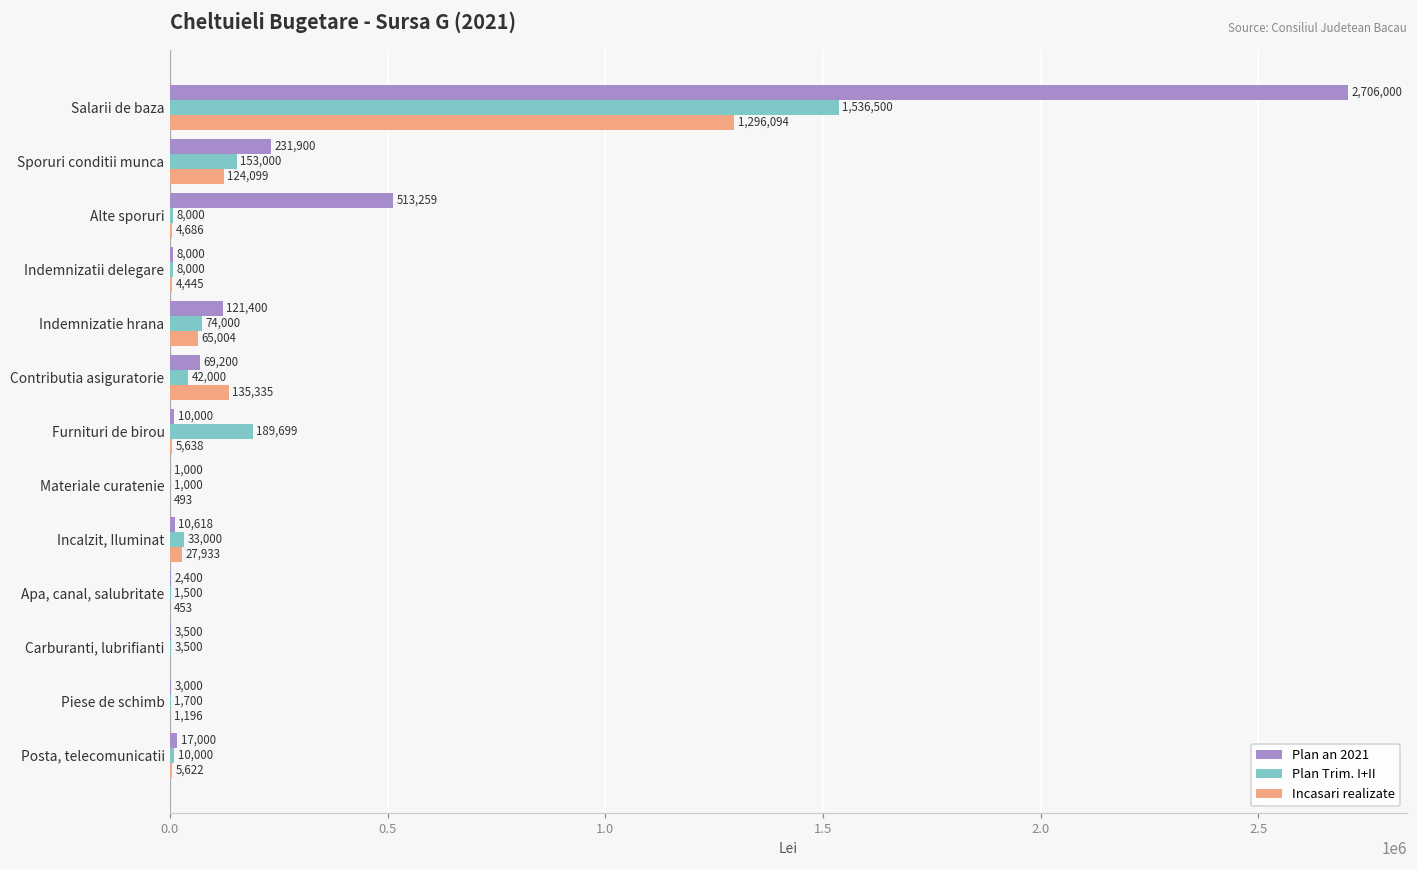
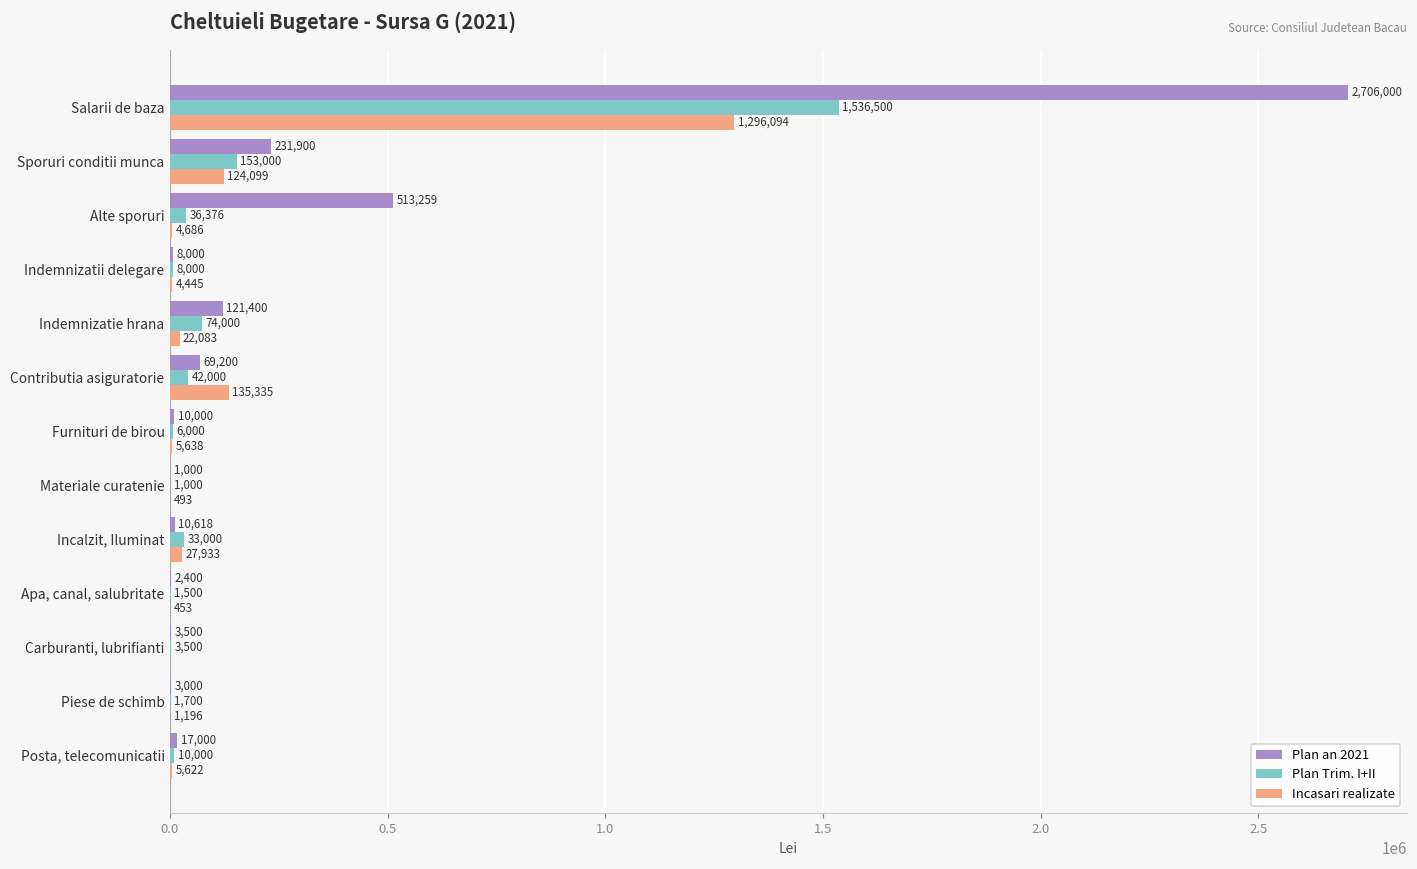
  {
    "Plan an 2021": {
      "Salarii de baza": "2,706,000",
      "Sporuri conditii munca": "231,900",
      "Alte sporuri": "513,259",
      "Indemnizatii delegare": "8,000",
      "Indemnizatie hrana": "121,400",
      "Contributia asiguratorie": "69,200",
      "Furnituri de birou": "10,000",
      "Materiale curatenie": "1,000",
      "Incalzit, Iluminat": "10,618",
      "Apa, canal, salubritate": "2,400",
      "Carburanti, lubrifianti": "3,500",
      "Piese de schimb": "3,000",
      "Posta, telecomunicatii": "17,000"
    },
    "Plan Trim. I+II": {
      "Salarii de baza": "1,536,500",
      "Sporuri conditii munca": "153,000",
-     "Alte sporuri": "8,000",
+     "Alte sporuri": "36,376",
      "Indemnizatii delegare": "8,000",
      "Indemnizatie hrana": "74,000",
      "Contributia asiguratorie": "42,000",
-     "Furnituri de birou": "189,699",
+     "Furnituri de birou": "6,000",
      "Materiale curatenie": "1,000",
      "Incalzit, Iluminat": "33,000",
      "Apa, canal, salubritate": "1,500",
      "Carburanti, lubrifianti": "3,500",
      "Piese de schimb": "1,700",
      "Posta, telecomunicatii": "10,000"
    },
    "Incasari realizate": {
      "Salarii de baza": "1,296,094",
      "Sporuri conditii munca": "124,099",
      "Alte sporuri": "4,686",
      "Indemnizatii delegare": "4,445",
-     "Indemnizatie hrana": "65,004",
+     "Indemnizatie hrana": "22,083",
      "Contributia asiguratorie": "135,335",
      "Furnituri de birou": "5,638",
      "Materiale curatenie": "493",
      "Incalzit, Iluminat": "27,933",
      "Apa, canal, salubritate": "453",
      "Piese de schimb": "1,196",
      "Posta, telecomunicatii": "5,622"
    }
  }
